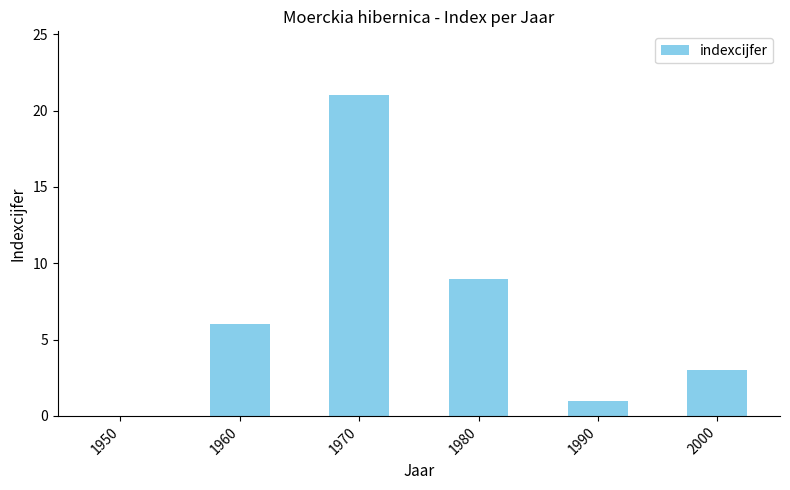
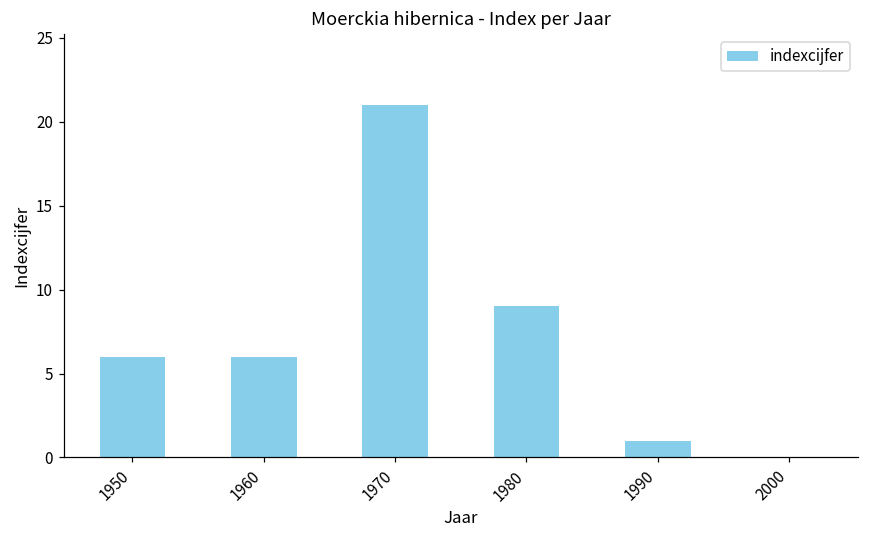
  {
-   "1950": 0,
+   "1950": 6,
    "1960": 6,
    "1970": 21,
    "1980": 9,
    "1990": 1,
-   "2000": 3
+   "2000": 0
  }
